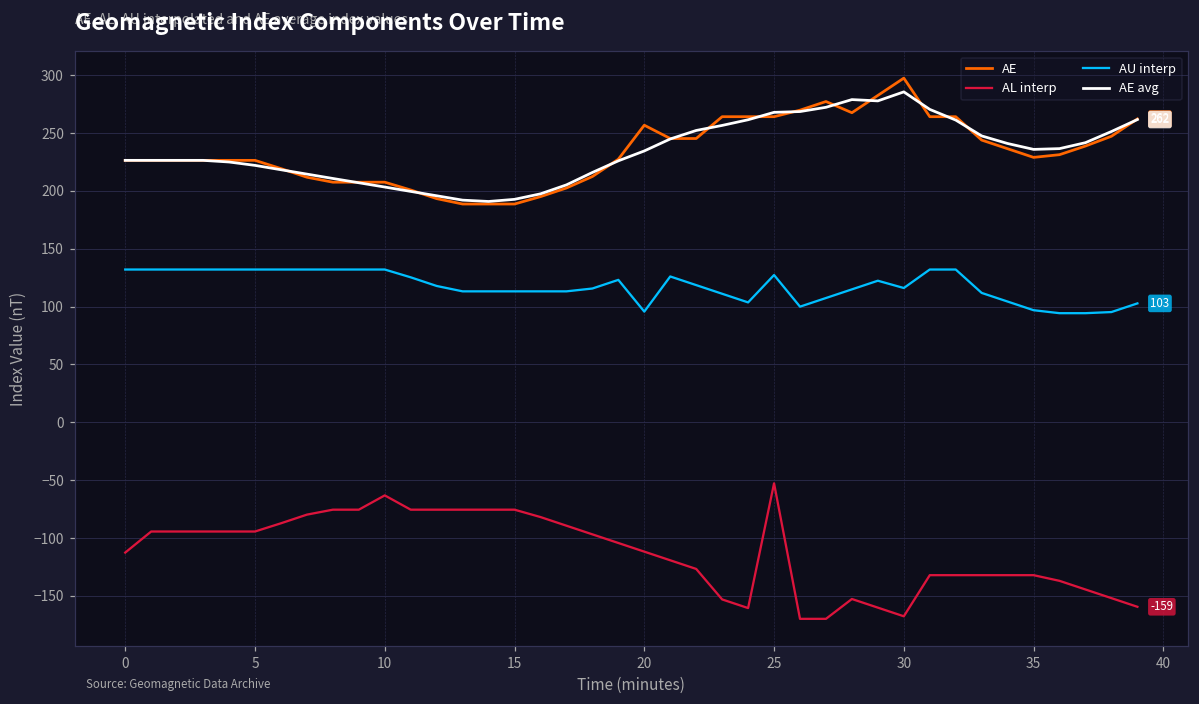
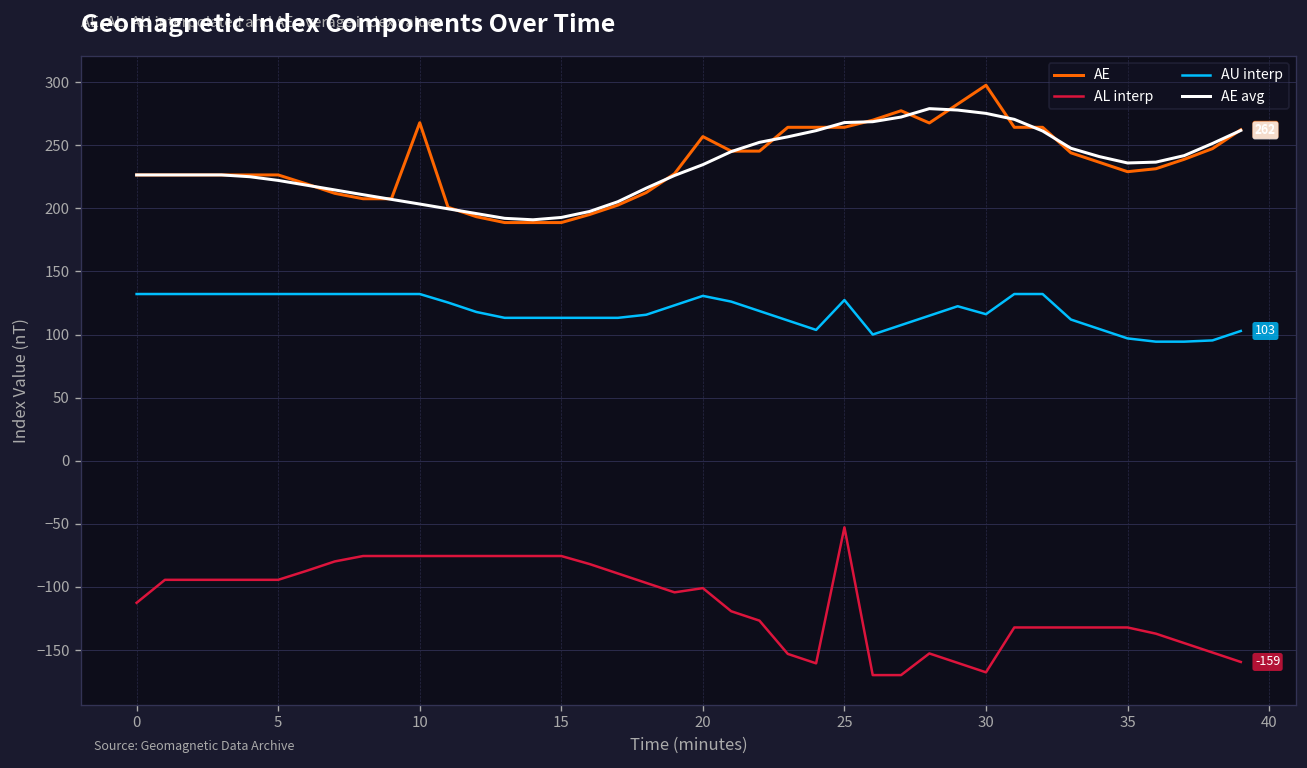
  {
    "AE": {
      "5": 226,
-     "10": 208,
+     "10": 268,
      "15": 189,
      "20": 257,
      "25": 264,
      "30": 297,
      "35": 229
    },
    "AL interp": {
      "0": -113,
      "5": -94,
-     "10": -63,
+     "10": -75,
      "15": -75,
-     "20": -112,
+     "20": -101,
      "25": -53,
      "30": -168,
      "35": -132
    },
    "AU interp": {
      "0": 132,
      "5": 132,
      "10": 132,
      "15": 113,
-     "20": 96,
+     "20": 131,
      "25": 127,
      "30": 116,
      "35": 97
    },
    "AE avg": {
      "5": 222,
      "10": 203,
      "15": 193,
      "20": 235,
      "25": 268,
-     "30": 286,
+     "30": 275,
      "35": 236
    }
  }
